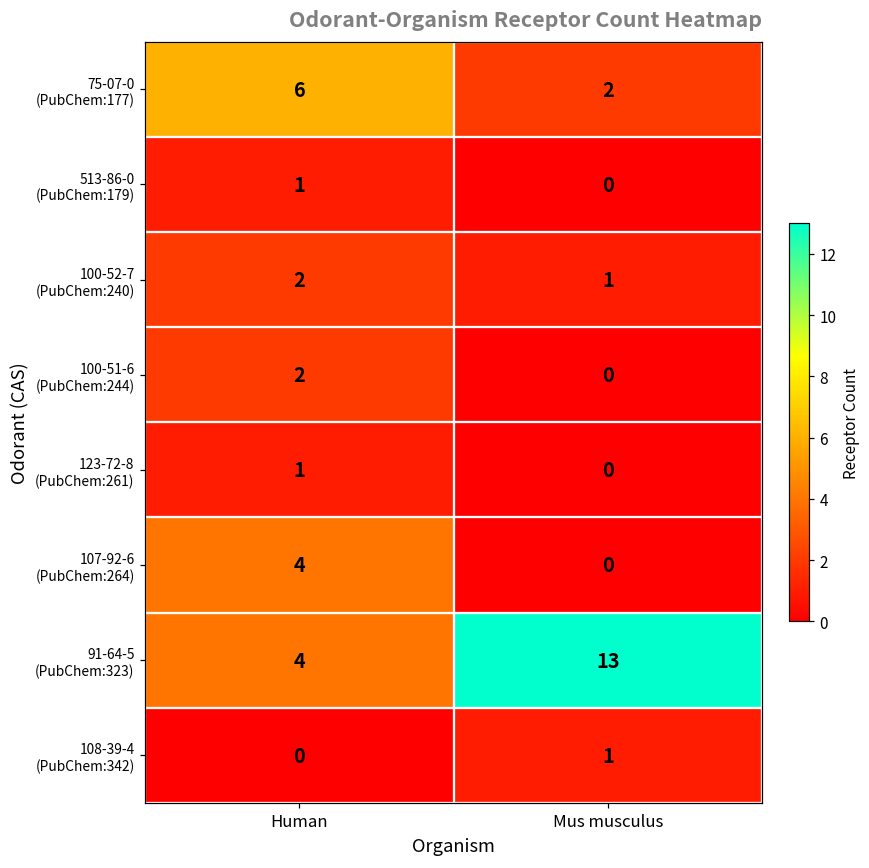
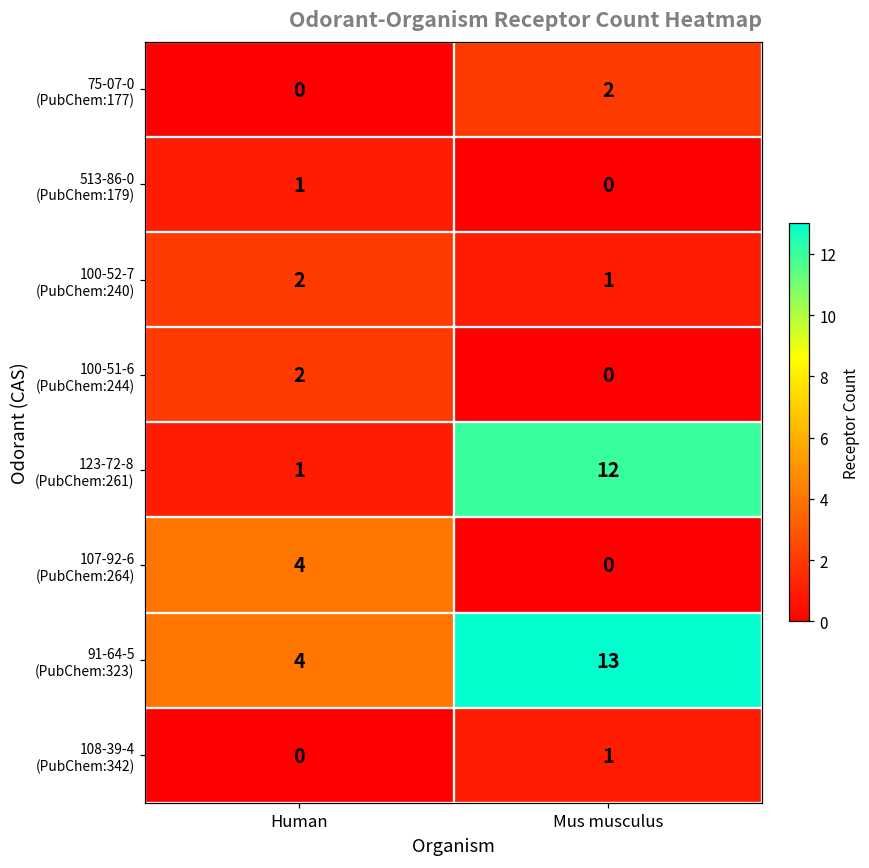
  {
    "75-07-0 (PubChem:177)": {
-     "Human": 6,
+     "Human": 0,
      "Mus musculus": 2
    },
    "513-86-0 (PubChem:179)": {
      "Human": 1,
      "Mus musculus": 0
    },
    "100-52-7 (PubChem:240)": {
      "Human": 2,
      "Mus musculus": 1
    },
    "100-51-6 (PubChem:244)": {
      "Human": 2,
      "Mus musculus": 0
    },
    "123-72-8 (PubChem:261)": {
      "Human": 1,
-     "Mus musculus": 0
+     "Mus musculus": 12
    },
    "107-92-6 (PubChem:264)": {
      "Human": 4,
      "Mus musculus": 0
    },
    "91-64-5 (PubChem:323)": {
      "Human": 4,
      "Mus musculus": 13
    },
    "108-39-4 (PubChem:342)": {
      "Human": 0,
      "Mus musculus": 1
    }
  }
